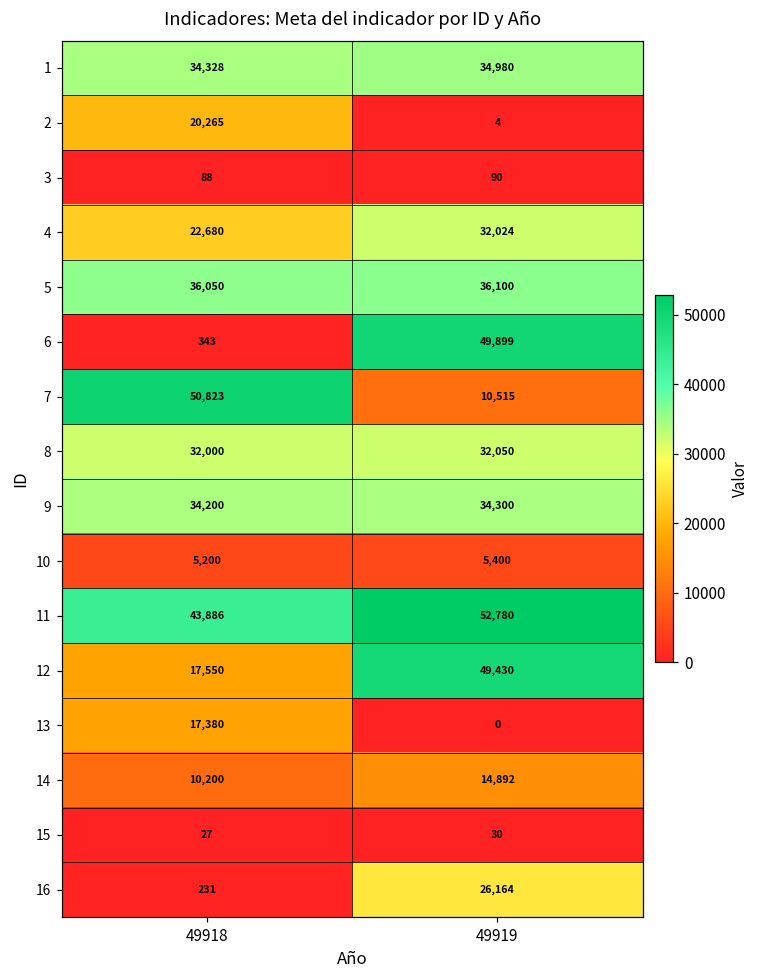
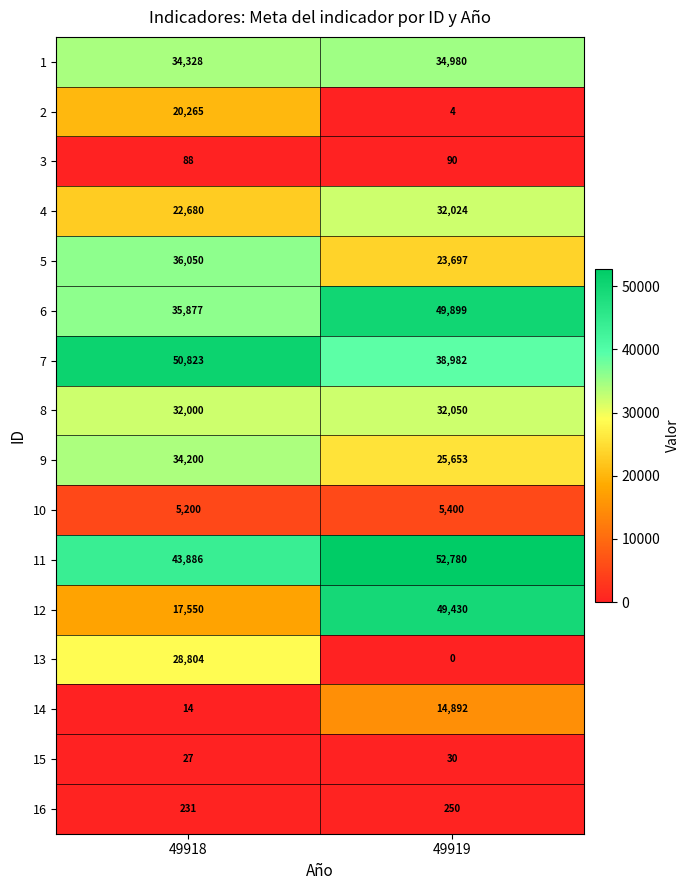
  {
    "1": {
      "49918": "34,328",
      "49919": "34,980"
    },
    "2": {
      "49918": "20,265",
      "49919": "4"
    },
    "3": {
      "49918": "88",
      "49919": "90"
    },
    "4": {
      "49918": "22,680",
      "49919": "32,024"
    },
    "5": {
      "49918": "36,050",
-     "49919": "36,100"
+     "49919": "23,697"
    },
    "6": {
-     "49918": "343",
+     "49918": "35,877",
      "49919": "49,899"
    },
    "7": {
      "49918": "50,823",
-     "49919": "10,515"
+     "49919": "38,982"
    },
    "8": {
      "49918": "32,000",
      "49919": "32,050"
    },
    "9": {
      "49918": "34,200",
-     "49919": "34,300"
+     "49919": "25,653"
    },
    "10": {
      "49918": "5,200",
      "49919": "5,400"
    },
    "11": {
      "49918": "43,886",
      "49919": "52,780"
    },
    "12": {
      "49918": "17,550",
      "49919": "49,430"
    },
    "13": {
-     "49918": "17,380",
+     "49918": "28,804",
      "49919": "0"
    },
    "14": {
-     "49918": "10,200",
+     "49918": "14",
      "49919": "14,892"
    },
    "15": {
      "49918": "27",
      "49919": "30"
    },
    "16": {
      "49918": "231",
-     "49919": "26,164"
+     "49919": "250"
    }
  }
